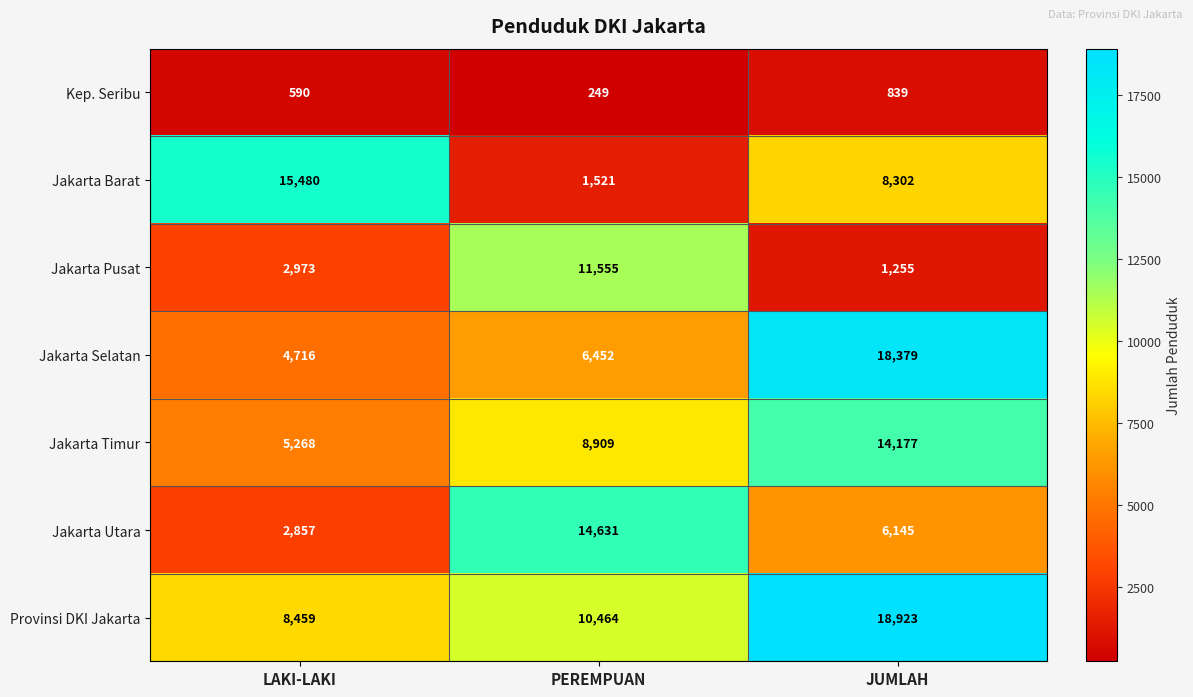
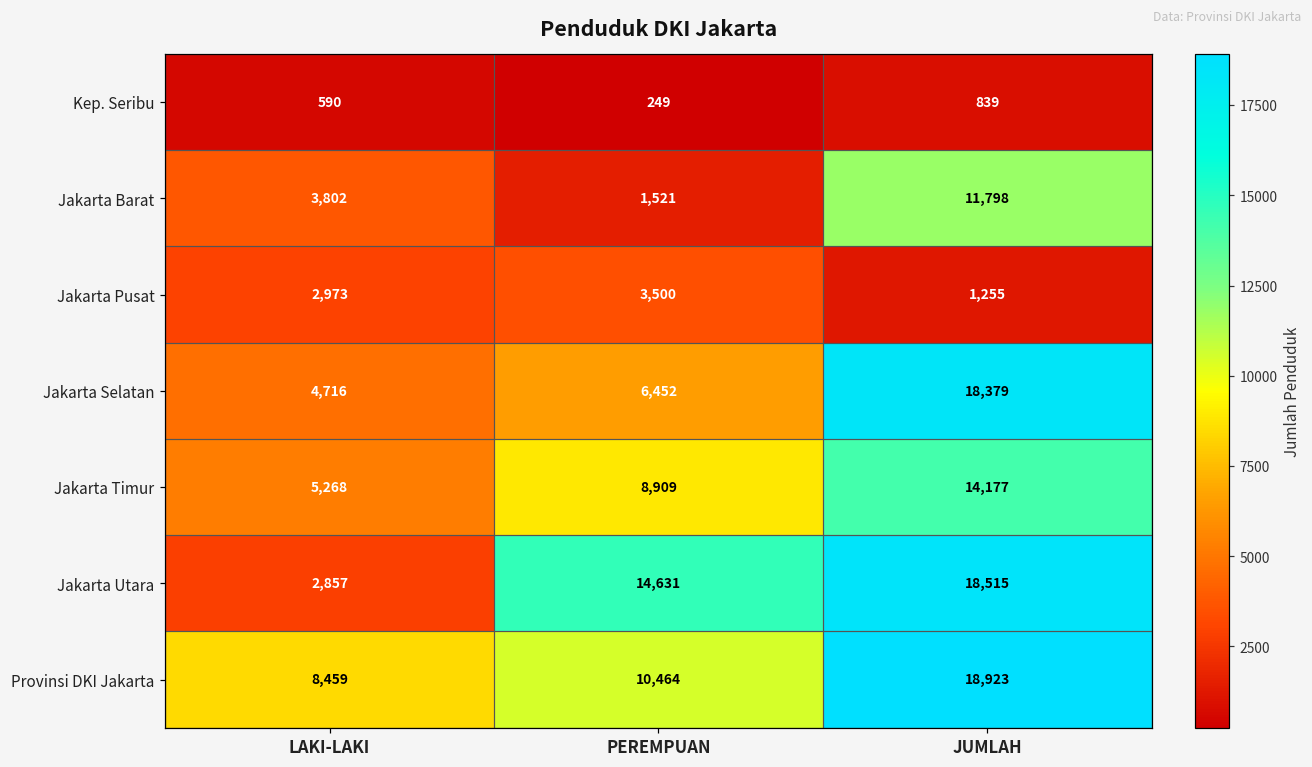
  {
    "Kep. Seribu": {
      "LAKI-LAKI": "590",
      "PEREMPUAN": "249",
      "JUMLAH": "839"
    },
    "Jakarta Barat": {
-     "LAKI-LAKI": "15,480",
+     "LAKI-LAKI": "3,802",
      "PEREMPUAN": "1,521",
-     "JUMLAH": "8,302"
+     "JUMLAH": "11,798"
    },
    "Jakarta Pusat": {
      "LAKI-LAKI": "2,973",
-     "PEREMPUAN": "11,555",
+     "PEREMPUAN": "3,500",
      "JUMLAH": "1,255"
    },
    "Jakarta Selatan": {
      "LAKI-LAKI": "4,716",
      "PEREMPUAN": "6,452",
      "JUMLAH": "18,379"
    },
    "Jakarta Timur": {
      "LAKI-LAKI": "5,268",
      "PEREMPUAN": "8,909",
      "JUMLAH": "14,177"
    },
    "Jakarta Utara": {
      "LAKI-LAKI": "2,857",
      "PEREMPUAN": "14,631",
-     "JUMLAH": "6,145"
+     "JUMLAH": "18,515"
    },
    "Provinsi DKI Jakarta": {
      "LAKI-LAKI": "8,459",
      "PEREMPUAN": "10,464",
      "JUMLAH": "18,923"
    }
  }
